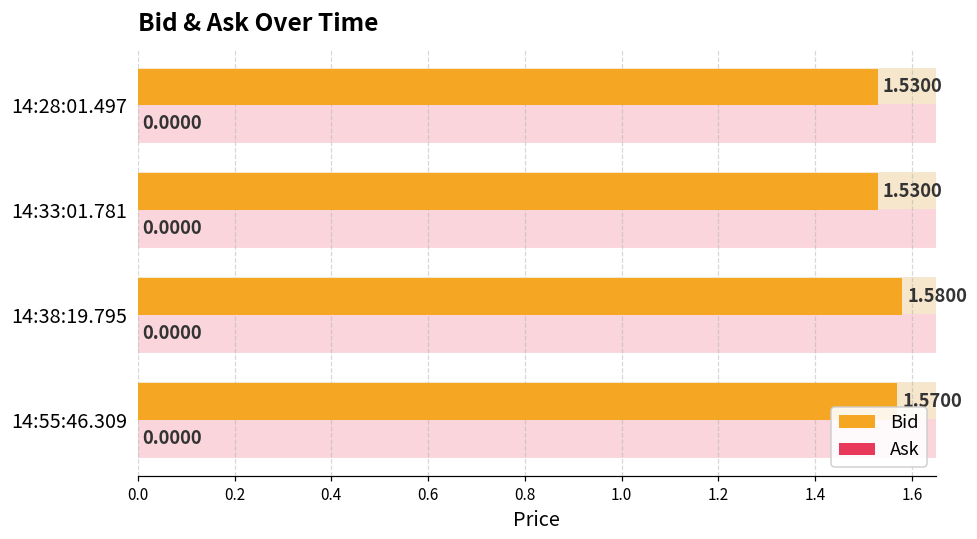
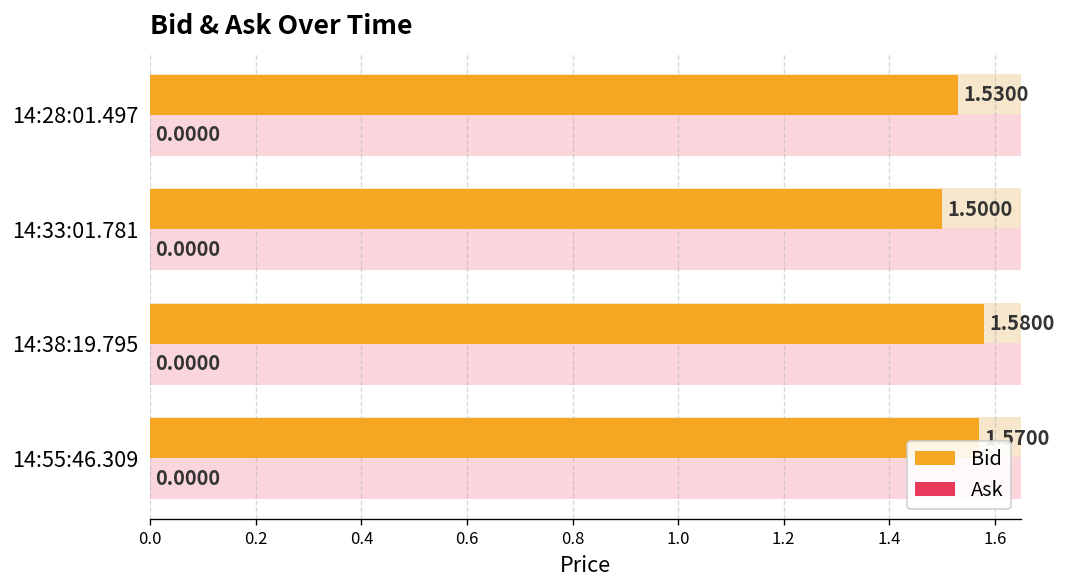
  {
    "Bid": {
      "14:28:01.497": 1.5300,
-     "14:33:01.781": 1.5300,
+     "14:33:01.781": 1.5000,
      "14:38:19.795": 1.5800
    },
    "Ask": {
      "14:28:01.497": 0.0000,
      "14:33:01.781": 0.0000,
      "14:38:19.795": 0.0000,
      "14:55:46.309": 0.0000
    }
  }
